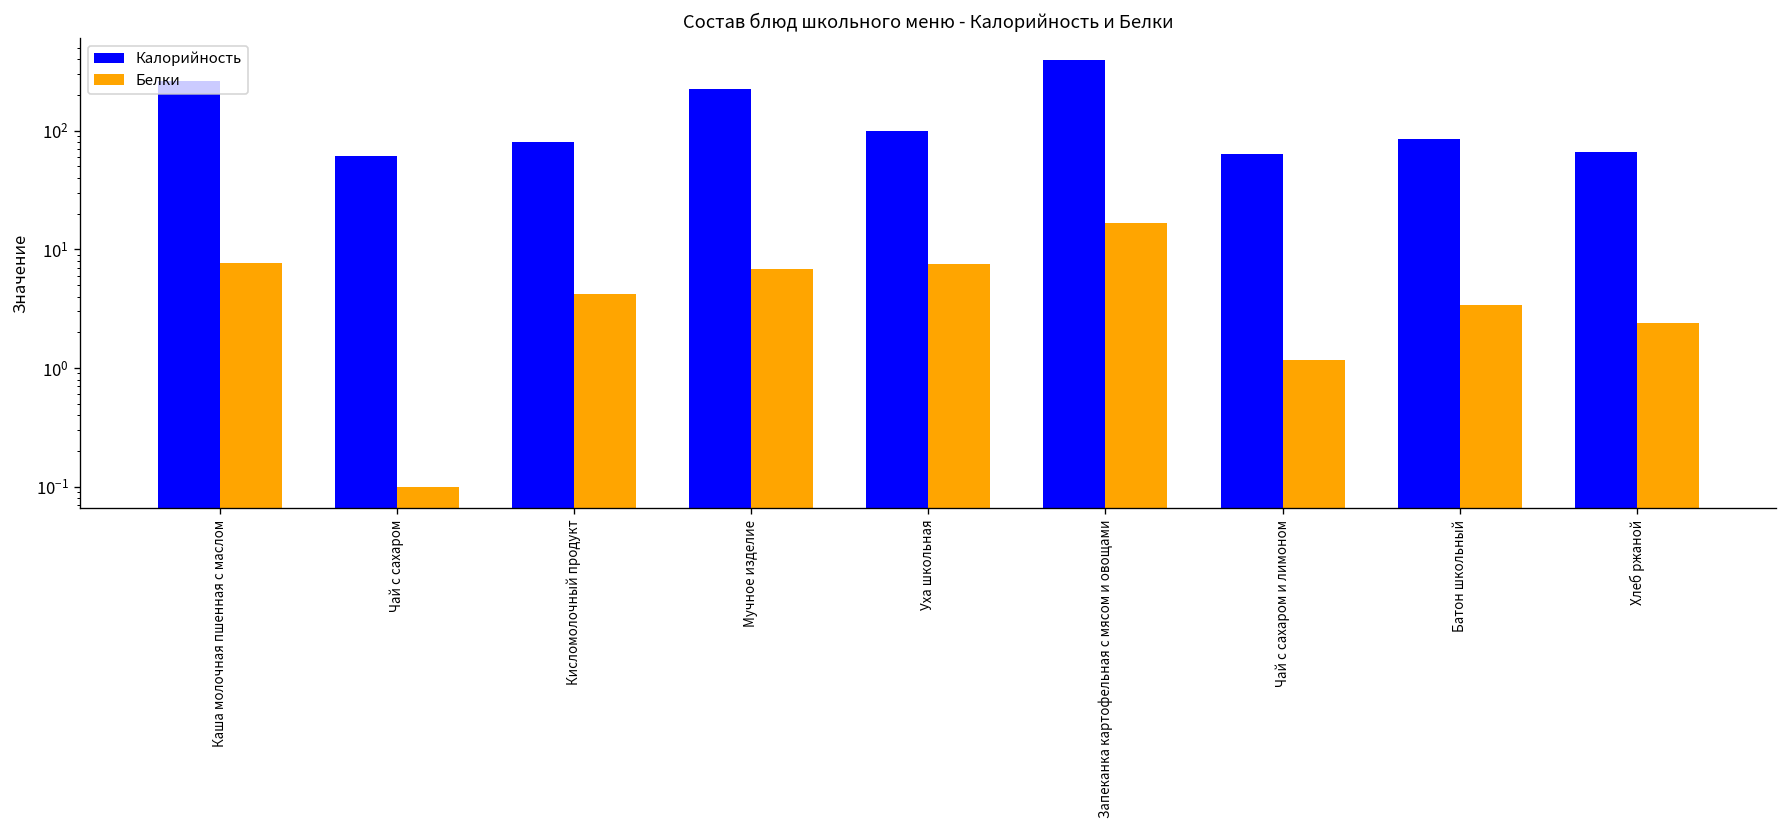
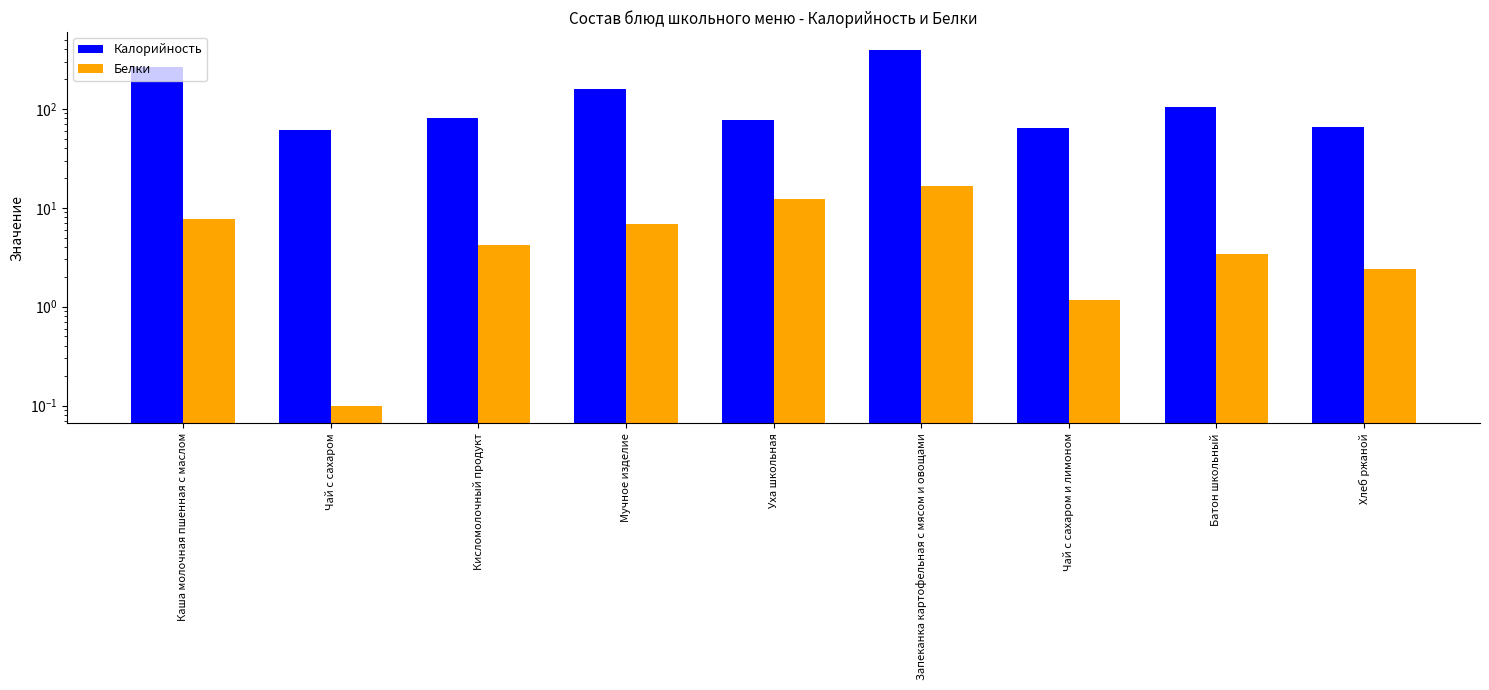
  {
    "Калорийность": {
      "Чай с сахаром": 60,
      "Кисломолочный продукт": 80,
-     "Мучное изделие": 230,
-     "Уха школьная": 100,
+     "Мучное изделие": 160,
+     "Уха школьная": 80,
      "Запеканка картофельная с мясом и овощами": 400,
      "Чай с сахаром и лимоном": 60,
-     "Батон школьный": 80,
+     "Батон школьный": 110,
      "Хлеб ржаной": 70
    },
    "Белки": {
      "Каша молочная пшенная с маслом": 8,
      "Чай с сахаром": 0.10,
      "Кисломолочный продукт": 4,
      "Мучное изделие": 7,
-     "Уха школьная": 7,
+     "Уха школьная": 12,
      "Запеканка картофельная с мясом и овощами": 17,
      "Чай с сахаром и лимоном": 1.2,
      "Батон школьный": 3.4,
      "Хлеб ржаной": 2.4
    }
  }
